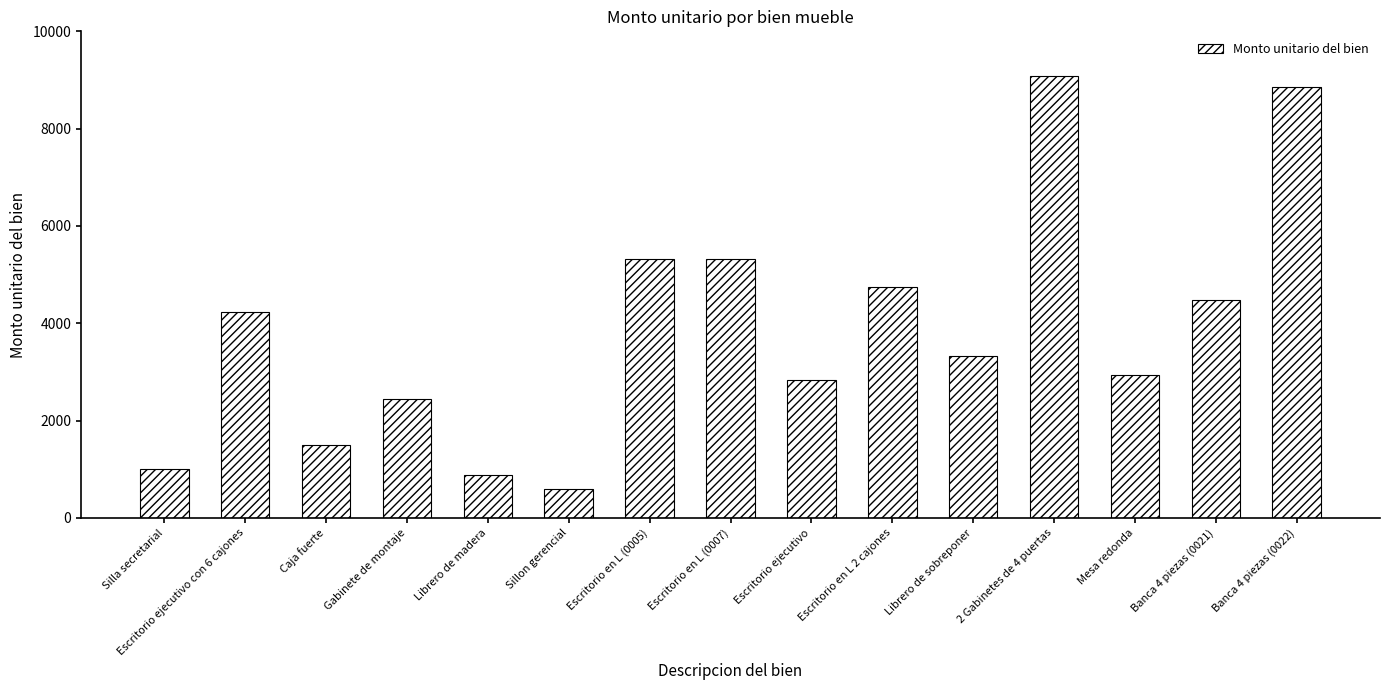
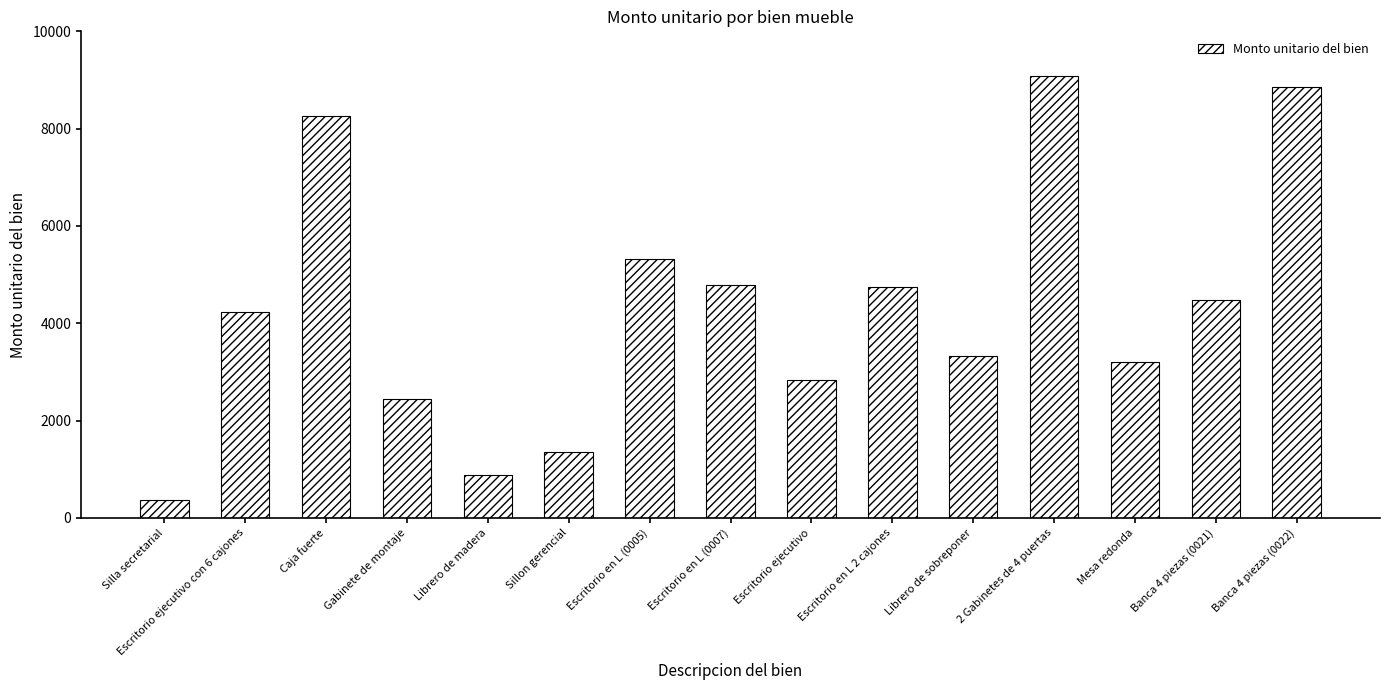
  {
-   "Silla secretarial": 1000,
+   "Silla secretarial": 400,
    "Escritorio ejecutivo con 6 cajones": 4200,
-   "Caja fuerte": 1500,
+   "Caja fuerte": 8300,
    "Gabinete de montaje": 2400,
    "Librero de madera": 900,
-   "Sillon gerencial": 600,
+   "Sillon gerencial": 1300,
    "Escritorio en L (0005)": 5300,
-   "Escritorio en L (0007)": 5300,
+   "Escritorio en L (0007)": 4800,
    "Escritorio ejecutivo": 2800,
    "Escritorio en L 2 cajones": 4700,
    "Librero de sobreponer": 3300,
    "2 Gabinetes de 4 puertas": 9100,
-   "Mesa redonda": 2900,
+   "Mesa redonda": 3200,
    "Banca 4 piezas (0021)": 4500,
    "Banca 4 piezas (0022)": 8900
  }
